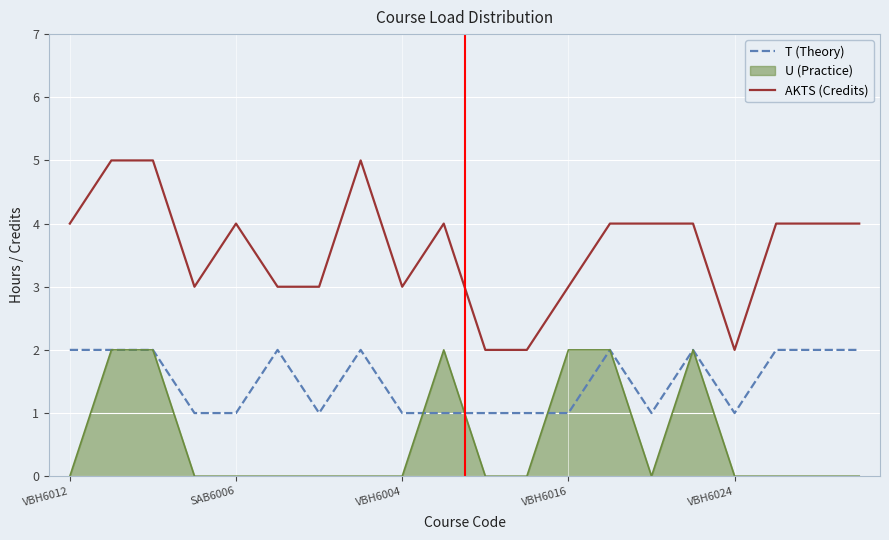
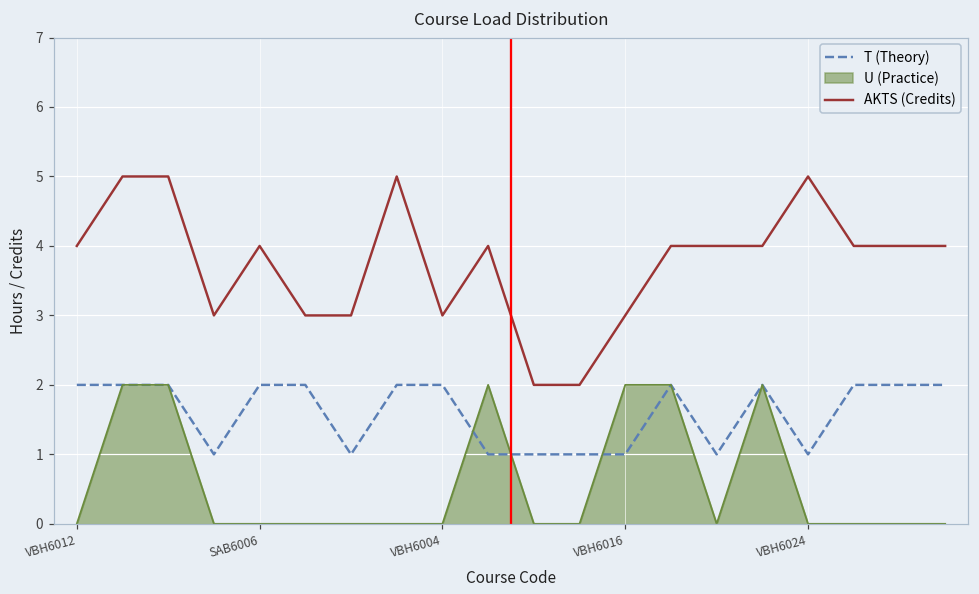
  {
    "T (Theory)": {
      "VBH6012": 2,
-     "SAB6006": 1,
-     "VBH6004": 1,
+     "SAB6006": 2,
+     "VBH6004": 2,
      "VBH6016": 1,
      "VBH6024": 1
    },
    "U (Practice)": {
      "VBH6012": 0,
      "SAB6006": 0,
      "VBH6004": 0,
      "VBH6016": 2,
      "VBH6024": 0
    },
    "AKTS (Credits)": {
      "VBH6012": 4,
      "SAB6006": 4,
      "VBH6004": 3,
      "VBH6016": 3,
-     "VBH6024": 2
+     "VBH6024": 5
    }
  }
